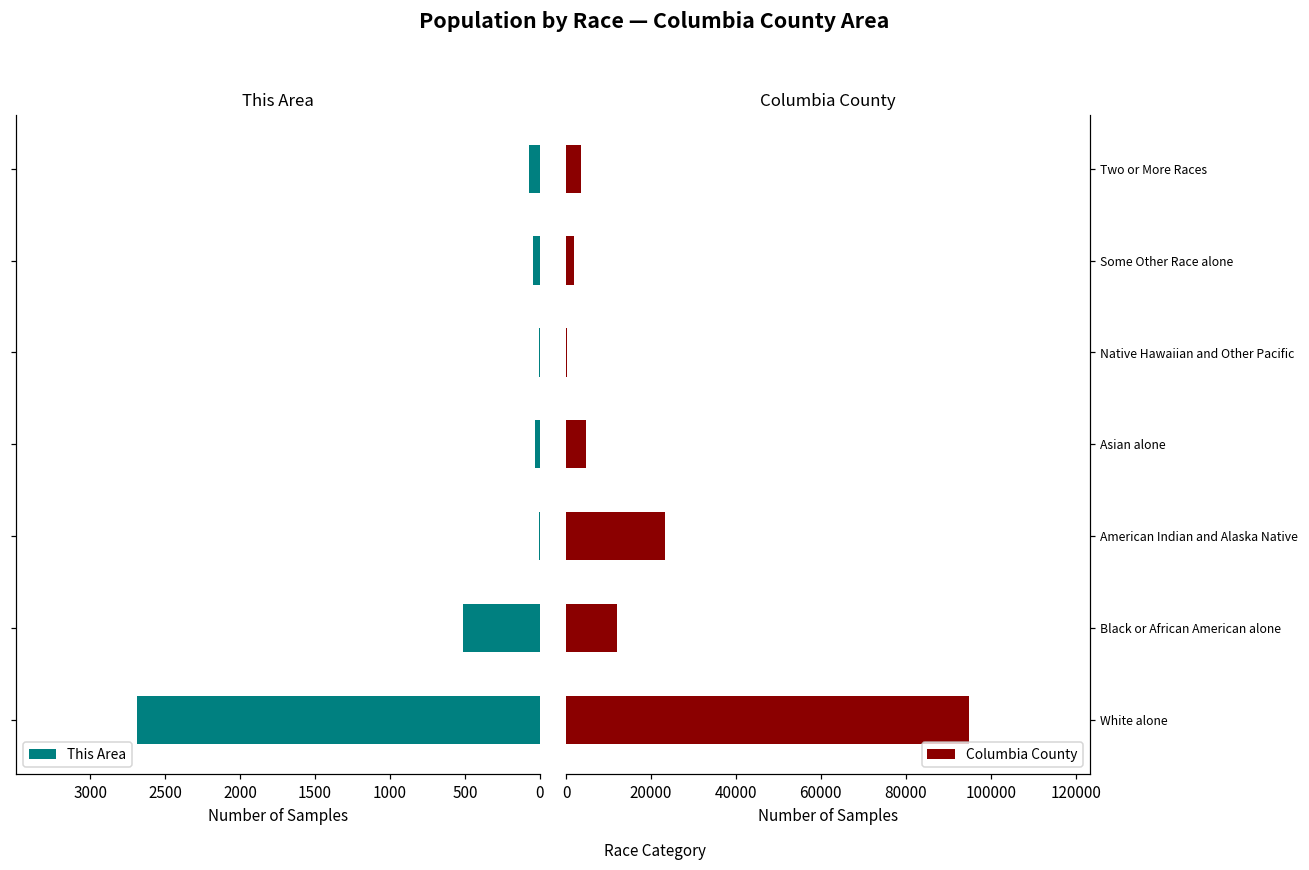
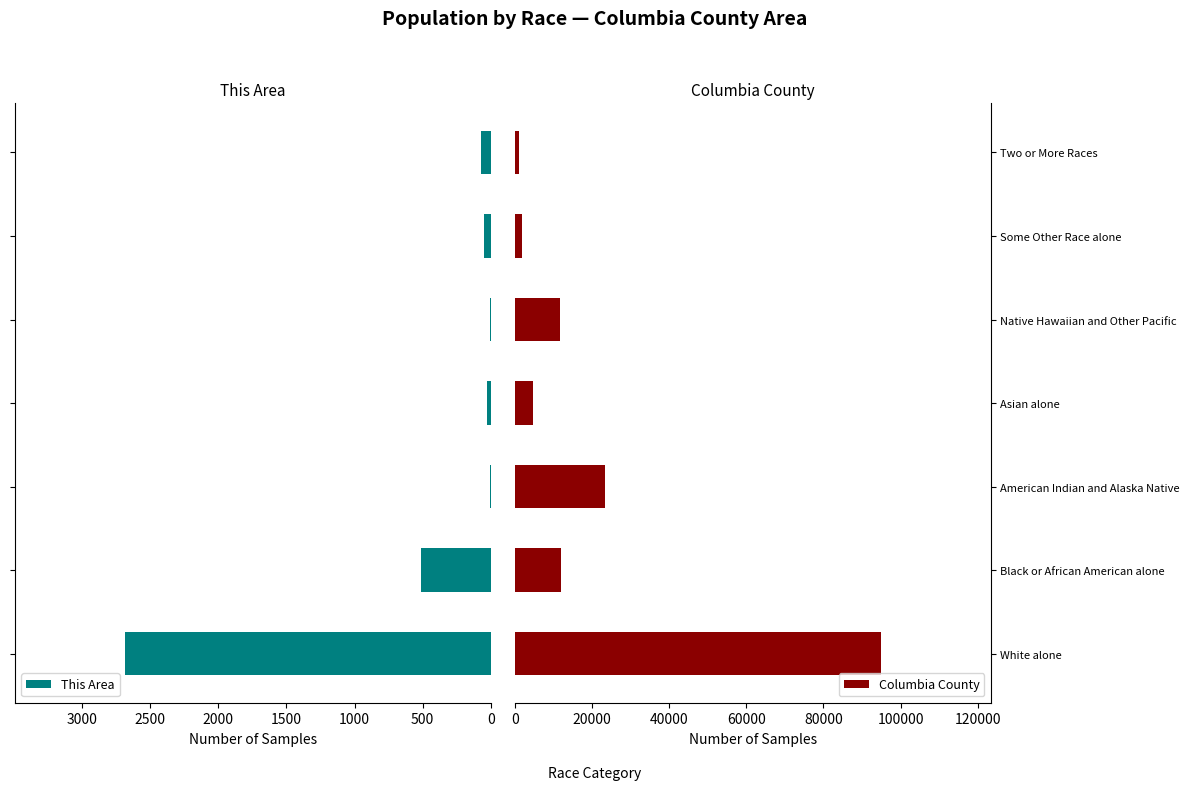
  {
    "Columbia County": {
-     "Two or More Races": 3000,
+     "Two or More Races": 1000,
      "Some Other Race alone": 2000,
-     "Native Hawaiian and Other Pacific": 0,
+     "Native Hawaiian and Other Pacific": 12000,
      "Asian alone": 5000,
      "American Indian and Alaska Native": 23000,
      "Black or African American alone": 12000,
      "White alone": 95000
    }
  }
